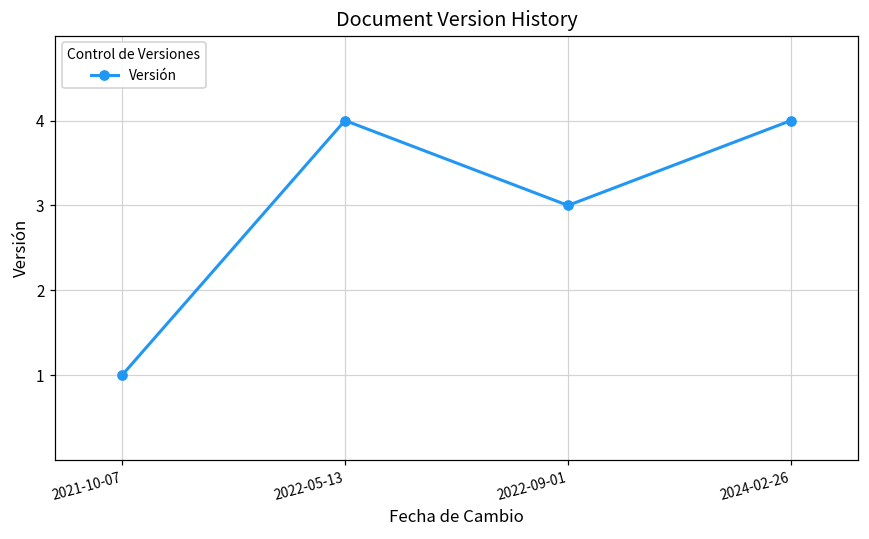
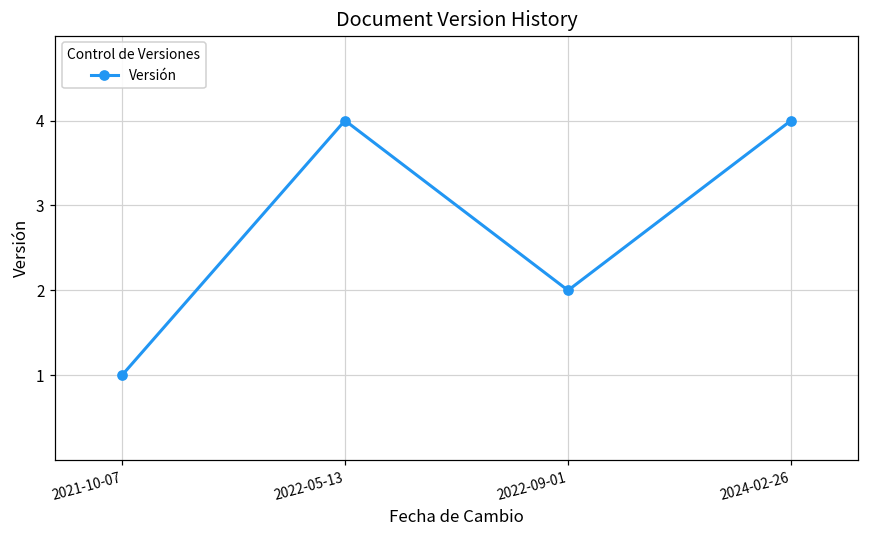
  {
    "2021-10-07": 1,
    "2022-05-13": 4,
-   "2022-09-01": 3,
+   "2022-09-01": 2,
    "2024-02-26": 4
  }
